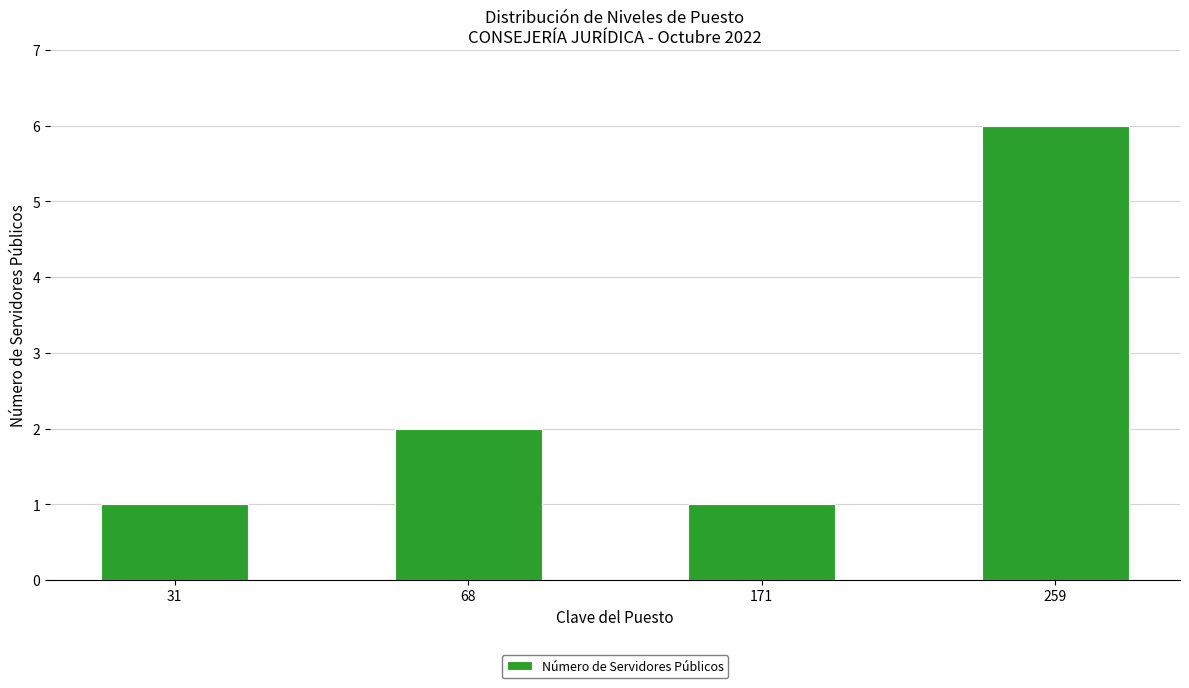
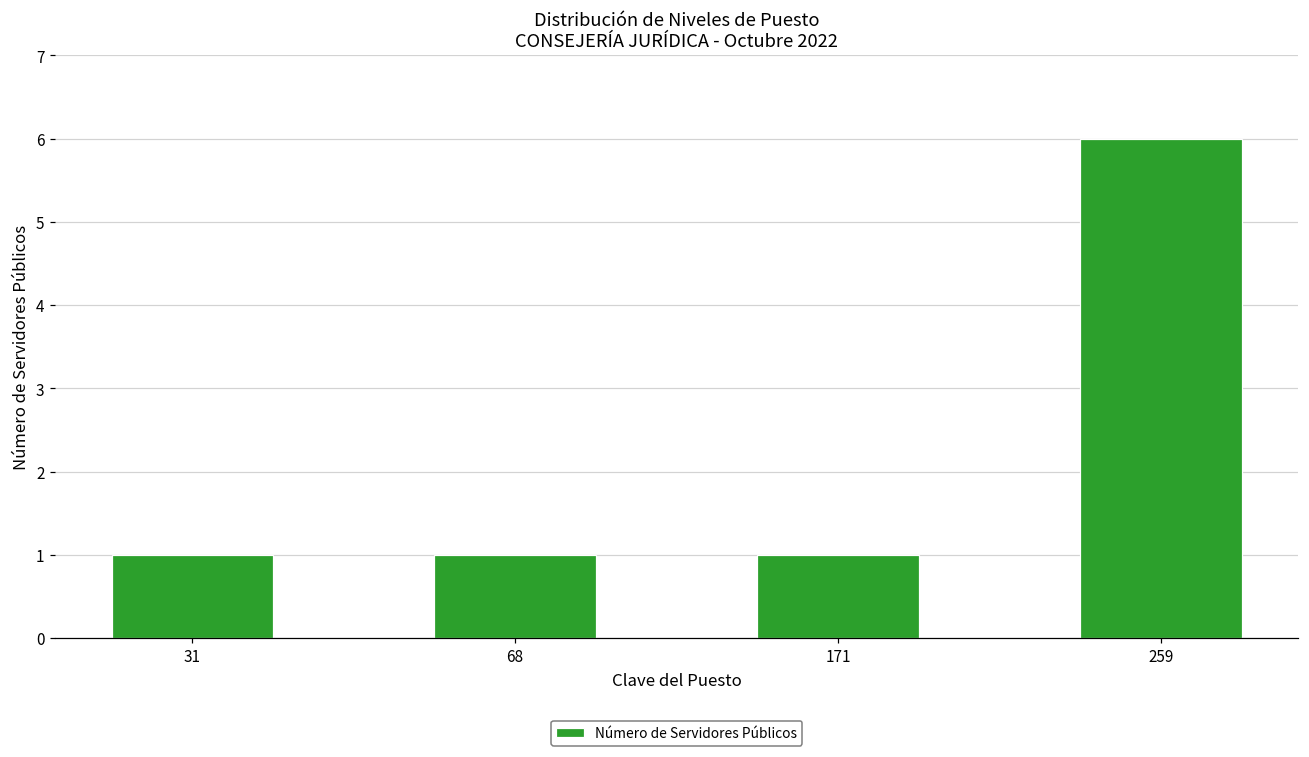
  {
    "31": 1,
-   "68": 2,
+   "68": 1,
    "171": 1,
    "259": 6
  }
